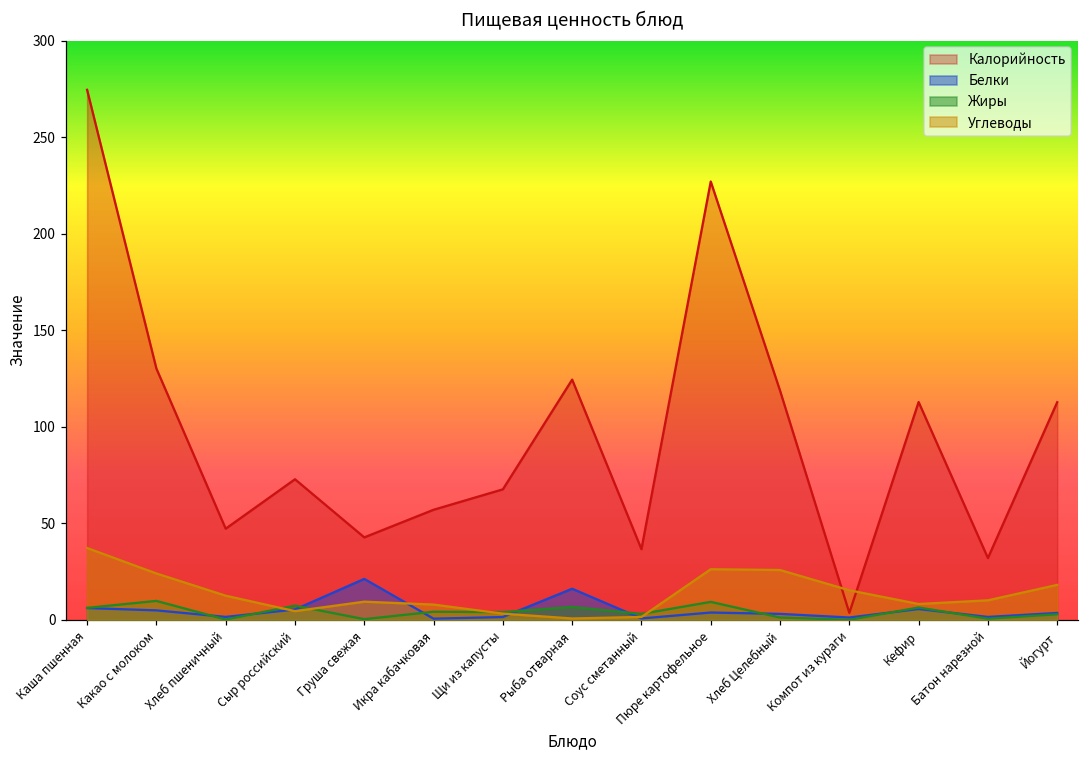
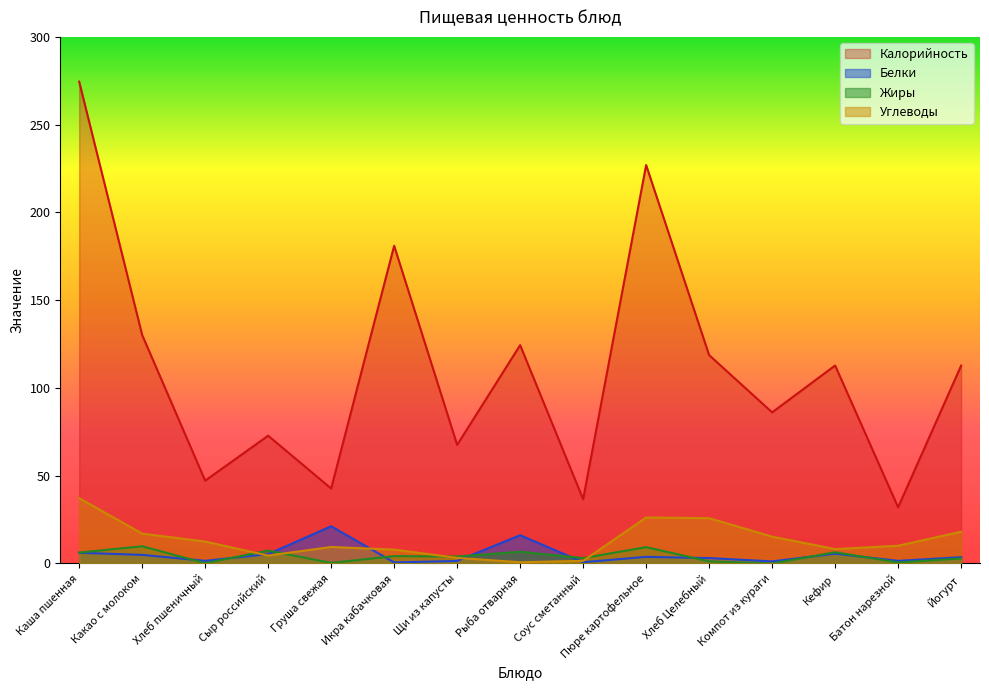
  {
    "Калорийность": {
      "Каша пшенная": 275,
      "Какао с молоком": 130,
      "Хлеб пшеничный": 47,
      "Сыр российский": 73,
      "Груша свежая": 43,
-     "Икра кабачковая": 57,
+     "Икра кабачковая": 181,
      "Щи из капусты": 68,
      "Рыба отварная": 124,
      "Соус сметанный": 37,
      "Пюре картофельное": 227,
      "Хлеб Целебный": 119,
-     "Компот из кураги": 4,
+     "Компот из кураги": 86,
      "Кефир": 113,
      "Батон нарезной": 32,
      "Йогурт": 113
    },
    "Белки": {
      "Какао с молоком": 5,
      "Груша свежая": 21,
      "Икра кабачковая": 1,
      "Щи из капусты": 1,
      "Рыба отварная": 16,
      "Пюре картофельное": 4,
      "Хлеб Целебный": 3
    },
    "Жиры": {
      "Какао с молоком": 10,
      "Сыр российский": 7,
      "Груша свежая": 0,
      "Икра кабачковая": 4,
      "Рыба отварная": 7,
      "Соус сметанный": 3,
      "Пюре картофельное": 9,
      "Хлеб Целебный": 1
    },
    "Углеводы": {
      "Каша пшенная": 37,
-     "Какао с молоком": 24,
+     "Какао с молоком": 17,
      "Хлеб пшеничный": 13,
      "Груша свежая": 9,
      "Икра кабачковая": 8,
      "Рыба отварная": 1,
      "Пюре картофельное": 26,
      "Хлеб Целебный": 26,
      "Компот из кураги": 15,
      "Кефир": 8,
      "Батон нарезной": 10,
      "Йогурт": 18
    }
  }
